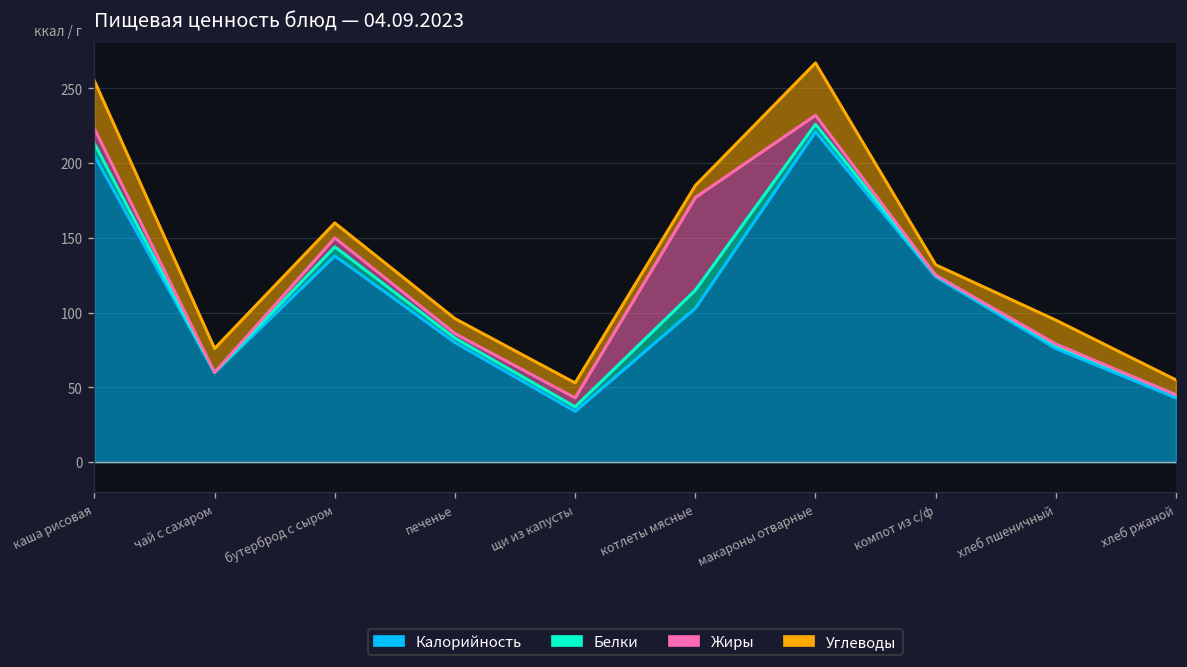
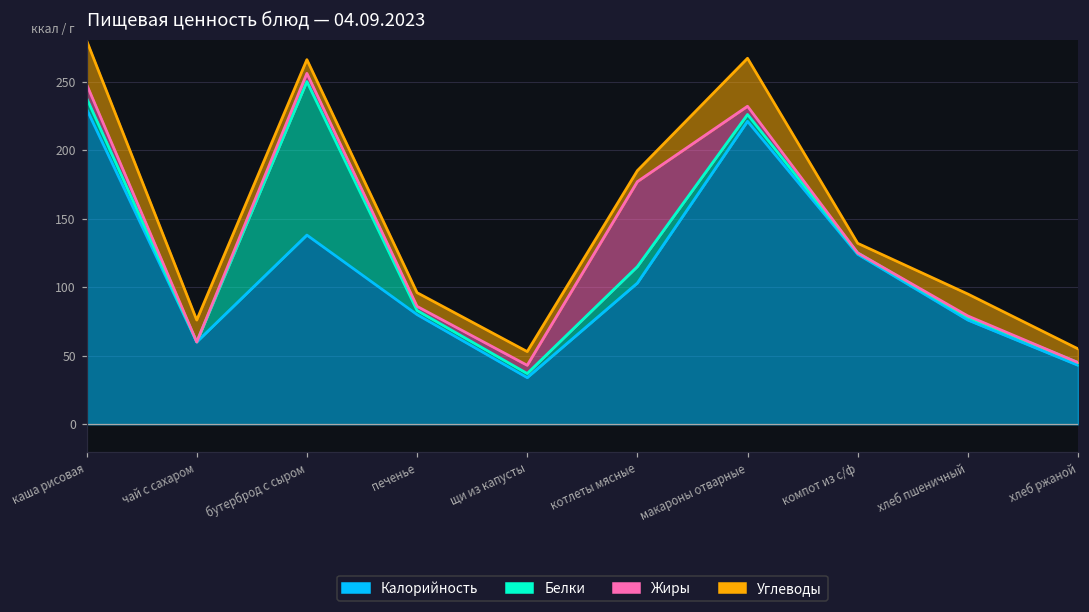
  {
    "Калорийность": {
-     "каша рисовая": 205,
+     "каша рисовая": 230,
      "бутерброд с сыром": 138,
      "печенье": 80,
      "щи из капусты": 34,
      "котлеты мясные": 103,
      "макароны отварные": 221
    },
    "Белки": {
      "каша рисовая": 8,
-     "бутерброд с сыром": 6,
+     "бутерброд с сыром": 112,
      "печенье": 3,
      "щи из капусты": 3,
      "котлеты мясные": 12,
      "макароны отварные": 5
    },
    "Жиры": {
      "каша рисовая": 10,
      "бутерброд с сыром": 6,
      "печенье": 3,
      "щи из капусты": 6,
      "котлеты мясные": 62,
      "макароны отварные": 6
    },
    "Углеводы": {
      "каша рисовая": 32,
      "чай с сахаром": 16,
      "бутерброд с сыром": 10,
      "печенье": 10,
      "щи из капусты": 10,
      "котлеты мясные": 8,
      "макароны отварные": 35,
      "компот из с/ф": 7,
      "хлеб пшеничный": 16,
      "хлеб ржаной": 10
    }
  }
